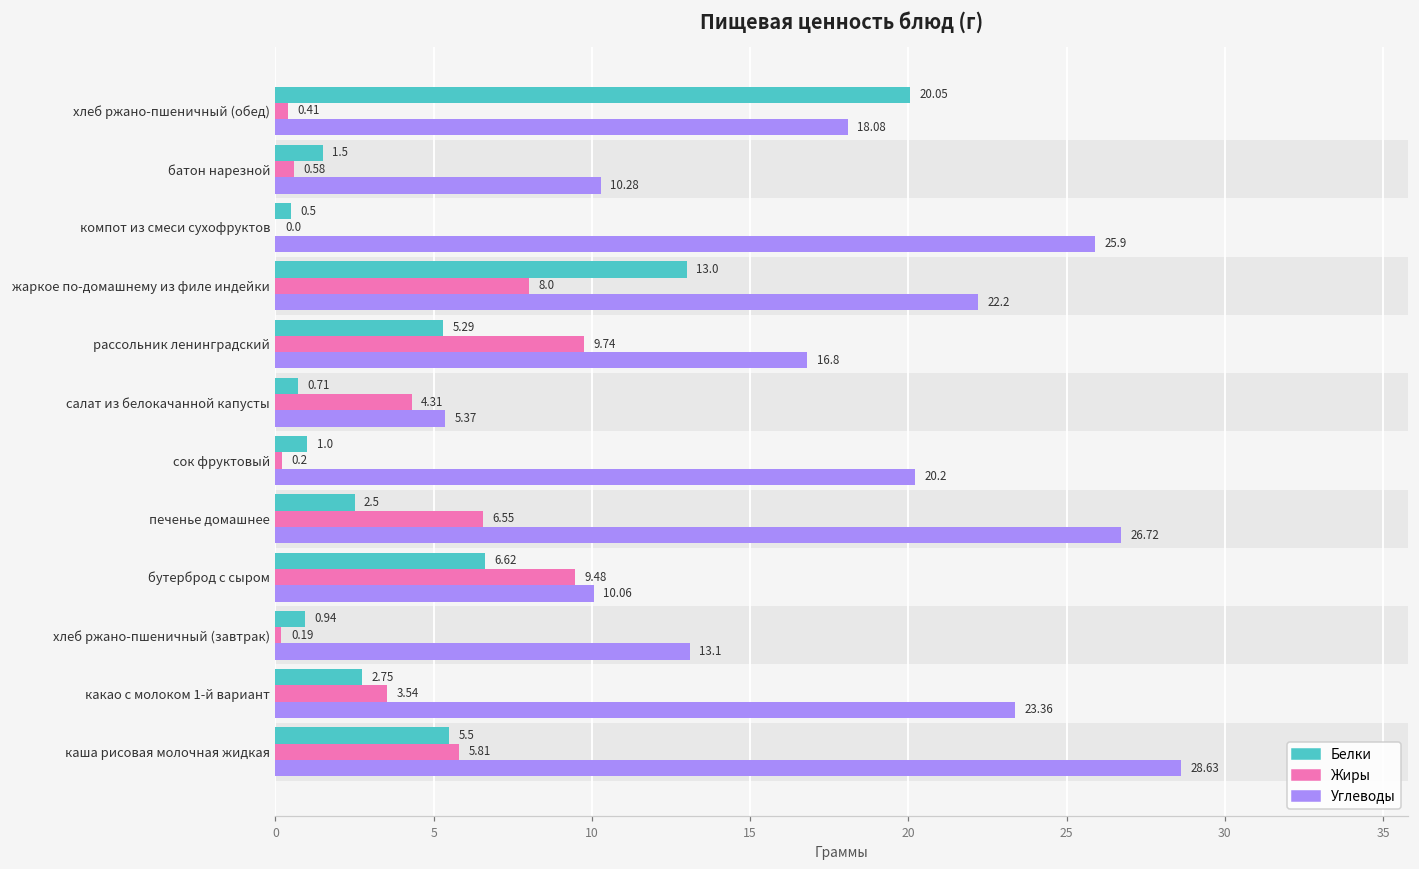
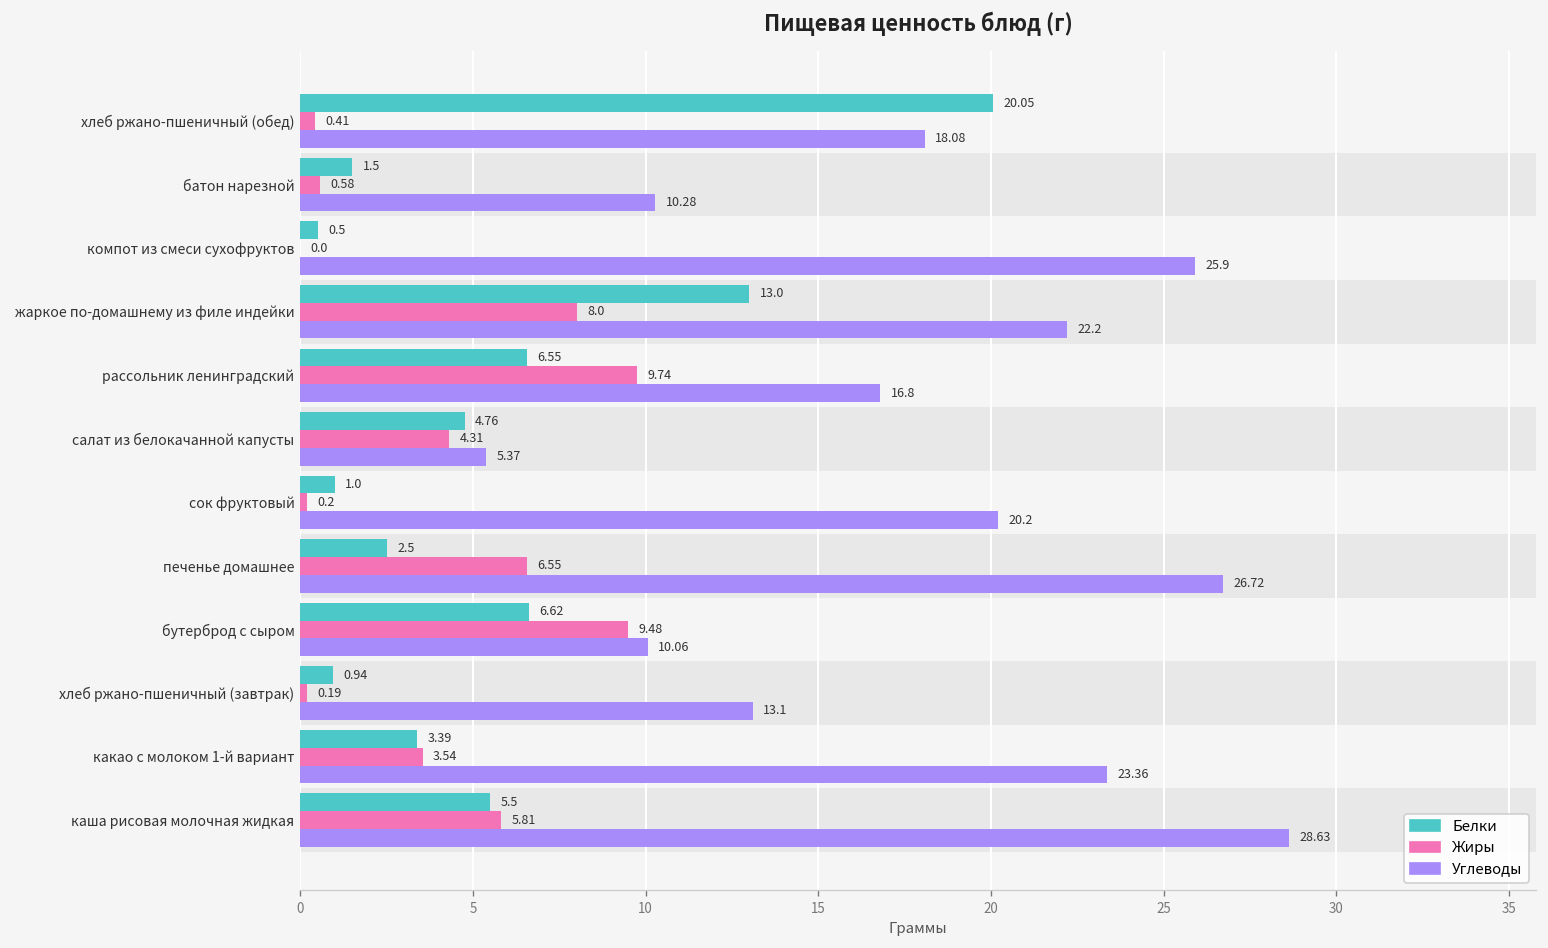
  {
    "Белки": {
-     "рассольник ленинградский": 5.29,
-     "салат из белокачанной капусты": 0.71,
-     "какао с молоком 1-й вариант": 2.75
+     "рассольник ленинградский": 6.55,
+     "салат из белокачанной капусты": 4.76,
+     "какао с молоком 1-й вариант": 3.39
    }
  }
